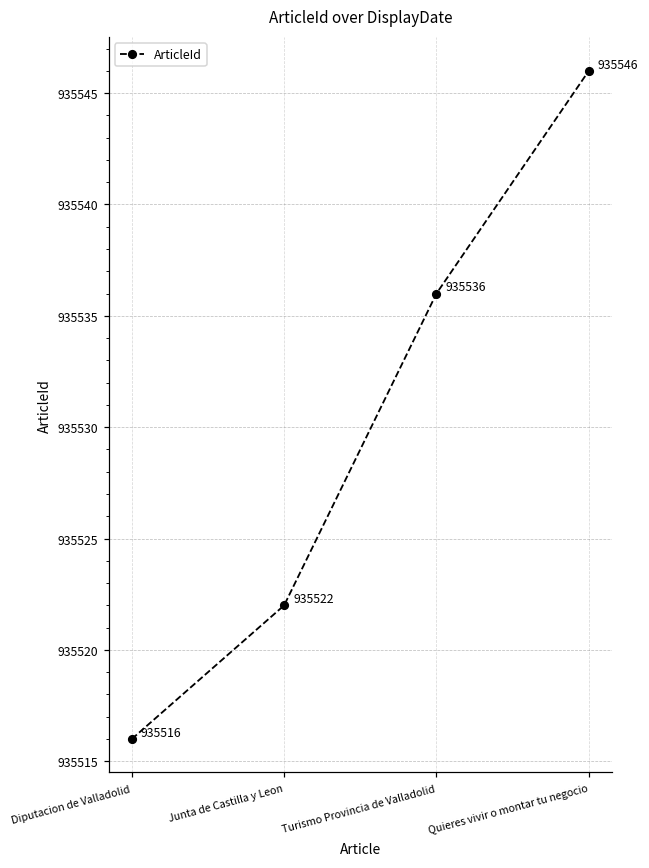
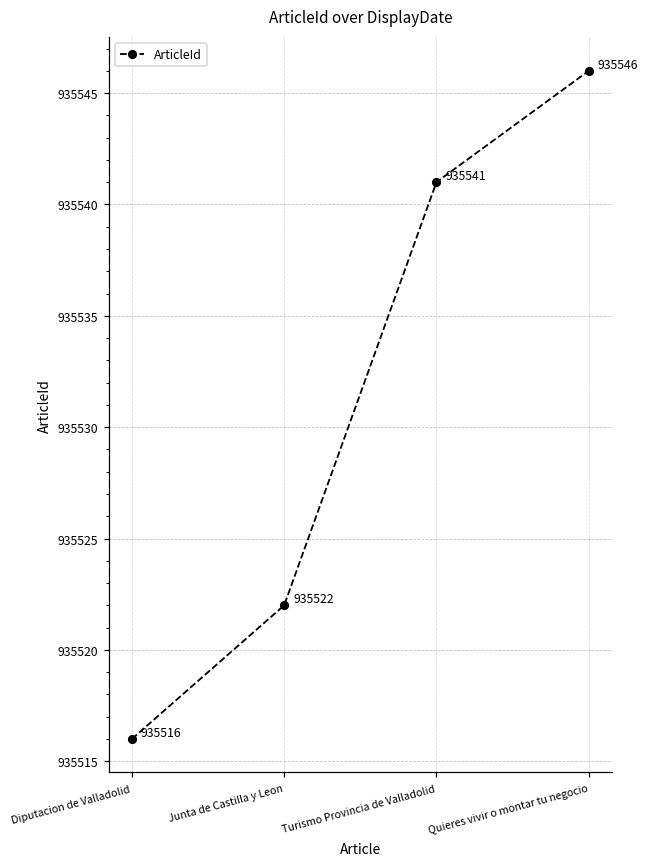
  {
    "Diputacion de Valladolid": 935516,
    "Junta de Castilla y Leon": 935522,
-   "Turismo Provincia de Valladolid": 935536,
+   "Turismo Provincia de Valladolid": 935541,
    "Quieres vivir o montar tu negocio": 935546
  }
